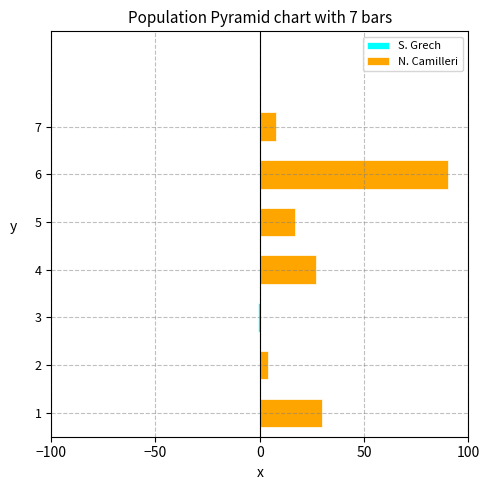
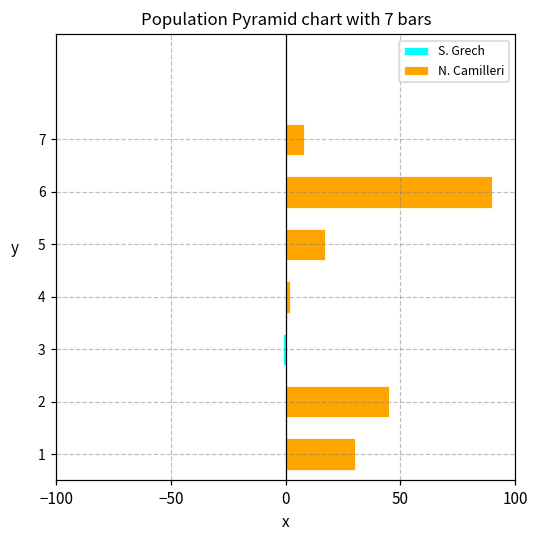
  {
    "S. Grech": {
      "7": 0,
      "6": 0,
      "5": 0,
      "4": 0,
      "2": 0,
      "1": 0
    },
    "N. Camilleri": {
      "7": 8,
      "6": 90,
      "5": 17,
-     "4": 27,
+     "4": 2,
      "3": 0,
-     "2": 4,
+     "2": 45,
      "1": 30
    }
  }
